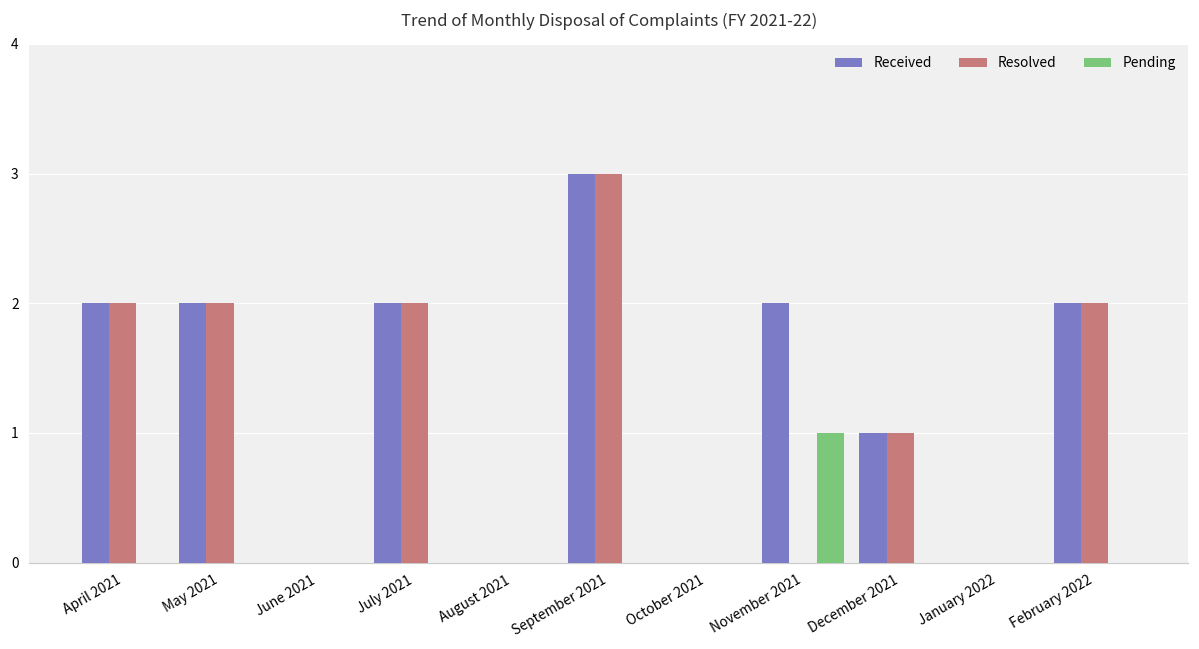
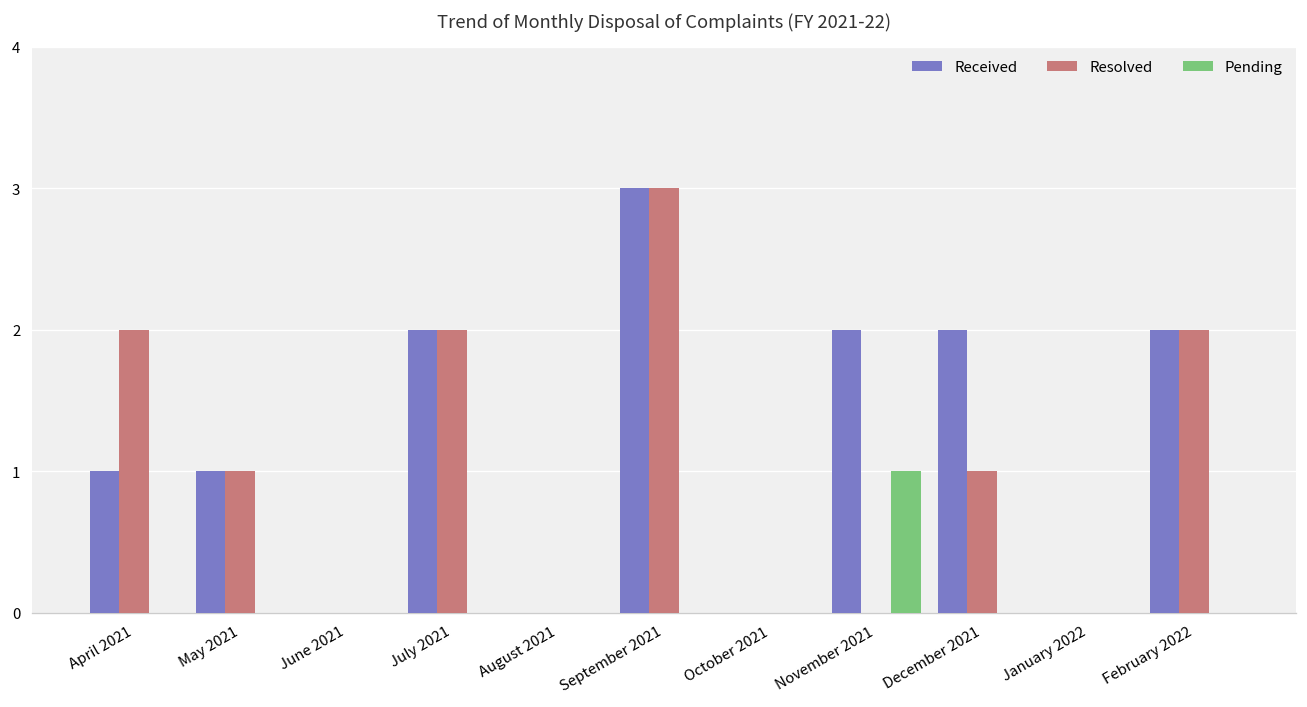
  {
    "Received": {
-     "April 2021": 2,
-     "May 2021": 2,
+     "April 2021": 1,
+     "May 2021": 1,
      "June 2021": 0,
      "July 2021": 2,
      "August 2021": 0,
      "September 2021": 3,
      "October 2021": 0,
      "November 2021": 2,
-     "December 2021": 1,
+     "December 2021": 2,
      "January 2022": 0,
      "February 2022": 2
    },
    "Resolved": {
      "April 2021": 2,
-     "May 2021": 2,
+     "May 2021": 1,
      "June 2021": 0,
      "July 2021": 2,
      "August 2021": 0,
      "September 2021": 3,
      "October 2021": 0,
      "November 2021": 0,
      "December 2021": 1,
      "January 2022": 0,
      "February 2022": 2
    },
    "Pending": {
      "April 2021": 0,
      "May 2021": 0,
      "June 2021": 0,
      "July 2021": 0,
      "August 2021": 0,
      "September 2021": 0,
      "October 2021": 0,
      "November 2021": 1,
      "December 2021": 0,
      "January 2022": 0,
      "February 2022": 0
    }
  }
